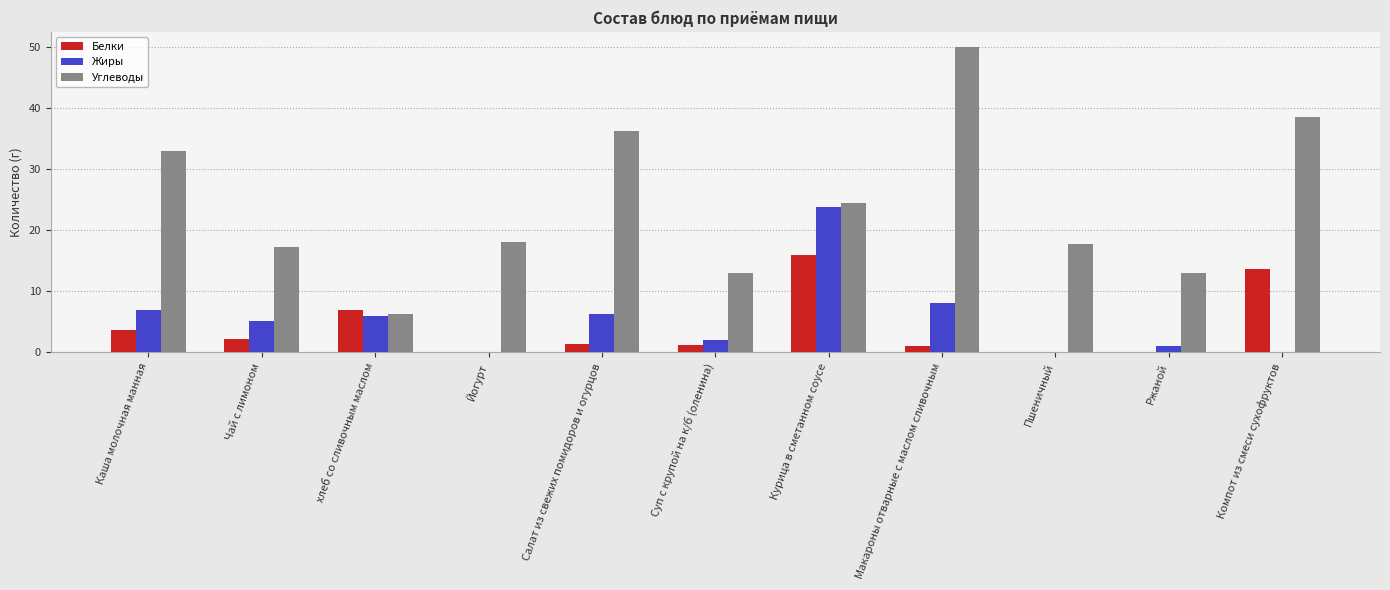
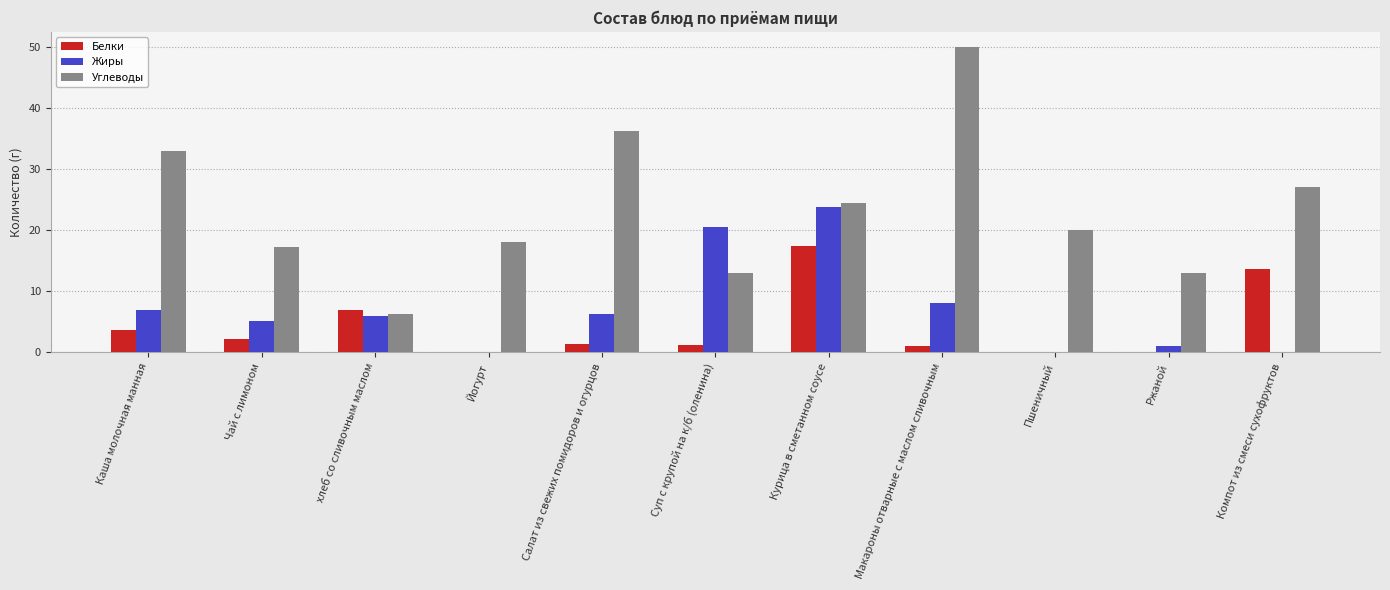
  {
    "Белки": {
      "Каша молочная манная": 4,
      "Чай с лимоном": 2,
      "хлеб со сливочным маслом": 7,
      "Йогурт": 0,
      "Салат из свежих помидоров и огурцов": 1,
      "Суп с крупой на к/б (оленина)": 1,
-     "Курица в сметанном соусе": 16,
+     "Курица в сметанном соусе": 17,
      "Макароны отварные с маслом сливочным": 1,
      "Пшеничный": 0,
      "Ржаной": 0,
      "Компот из смеси сухофруктов": 14
    },
    "Жиры": {
      "Каша молочная манная": 7,
      "Чай с лимоном": 5,
      "хлеб со сливочным маслом": 6,
      "Йогурт": 0,
      "Салат из свежих помидоров и огурцов": 6,
-     "Суп с крупой на к/б (оленина)": 2,
+     "Суп с крупой на к/б (оленина)": 21,
      "Курица в сметанном соусе": 24,
      "Макароны отварные с маслом сливочным": 8,
      "Пшеничный": 0,
      "Ржаной": 1,
      "Компот из смеси сухофруктов": 0
    },
    "Углеводы": {
      "Каша молочная манная": 33,
      "Чай с лимоном": 17,
      "хлеб со сливочным маслом": 6,
      "Йогурт": 18,
      "Салат из свежих помидоров и огурцов": 36,
      "Суп с крупой на к/б (оленина)": 13,
      "Курица в сметанном соусе": 24,
      "Макароны отварные с маслом сливочным": 50,
-     "Пшеничный": 18,
+     "Пшеничный": 20,
      "Ржаной": 13,
-     "Компот из смеси сухофруктов": 39
+     "Компот из смеси сухофруктов": 27
    }
  }
